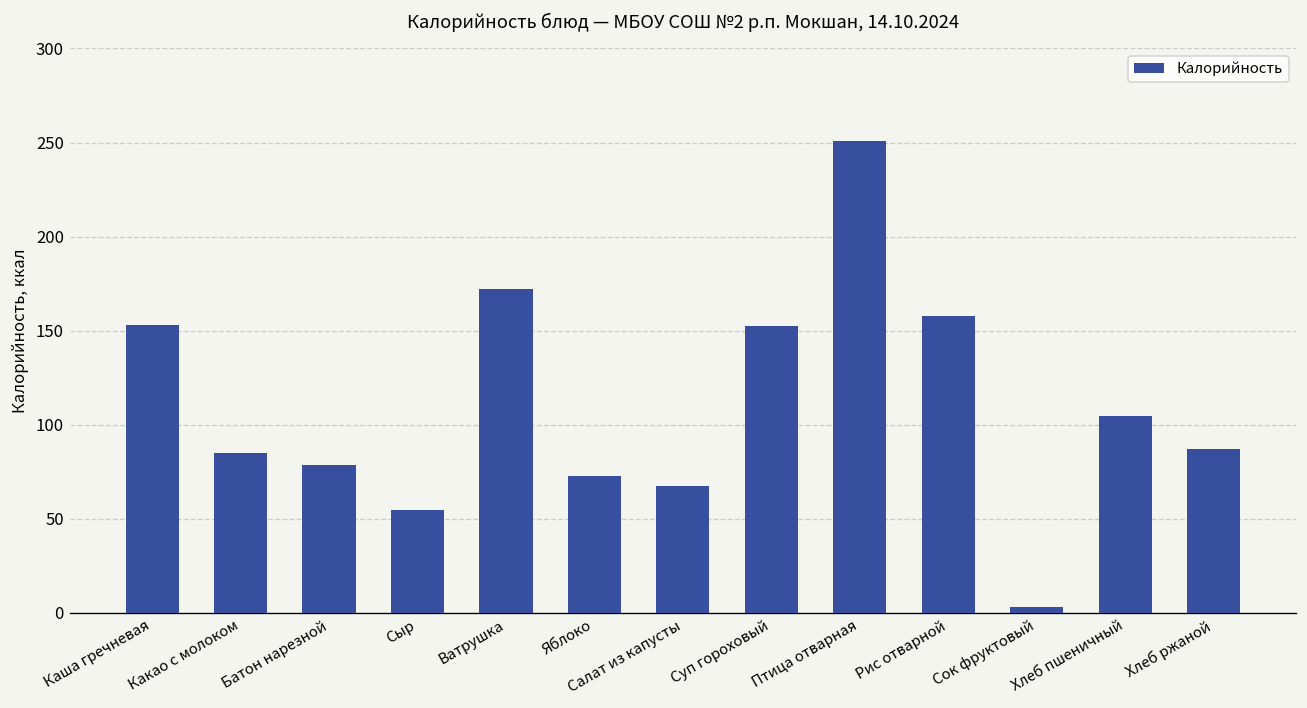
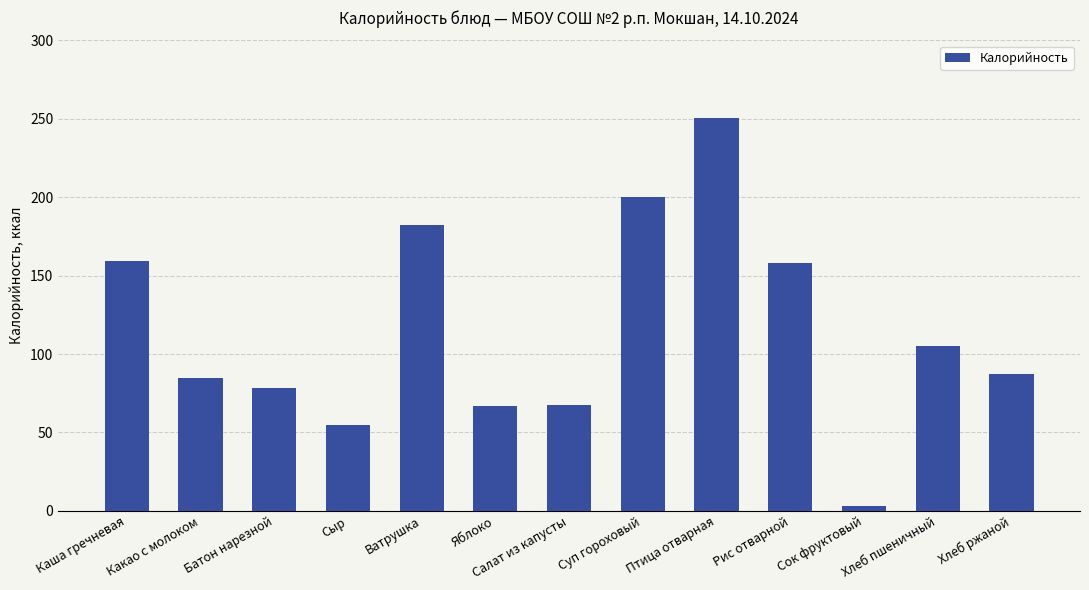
  {
-   "Каша гречневая": 153,
+   "Каша гречневая": 159,
    "Какао с молоком": 85,
    "Батон нарезной": 79,
    "Сыр": 55,
-   "Ватрушка": 172,
-   "Яблоко": 73,
+   "Ватрушка": 182,
+   "Яблоко": 67,
    "Салат из капусты": 68,
-   "Суп гороховый": 153,
+   "Суп гороховый": 200,
    "Птица отварная": 251,
    "Рис отварной": 158,
    "Сок фруктовый": 3,
    "Хлеб пшеничный": 105,
    "Хлеб ржаной": 87
  }
